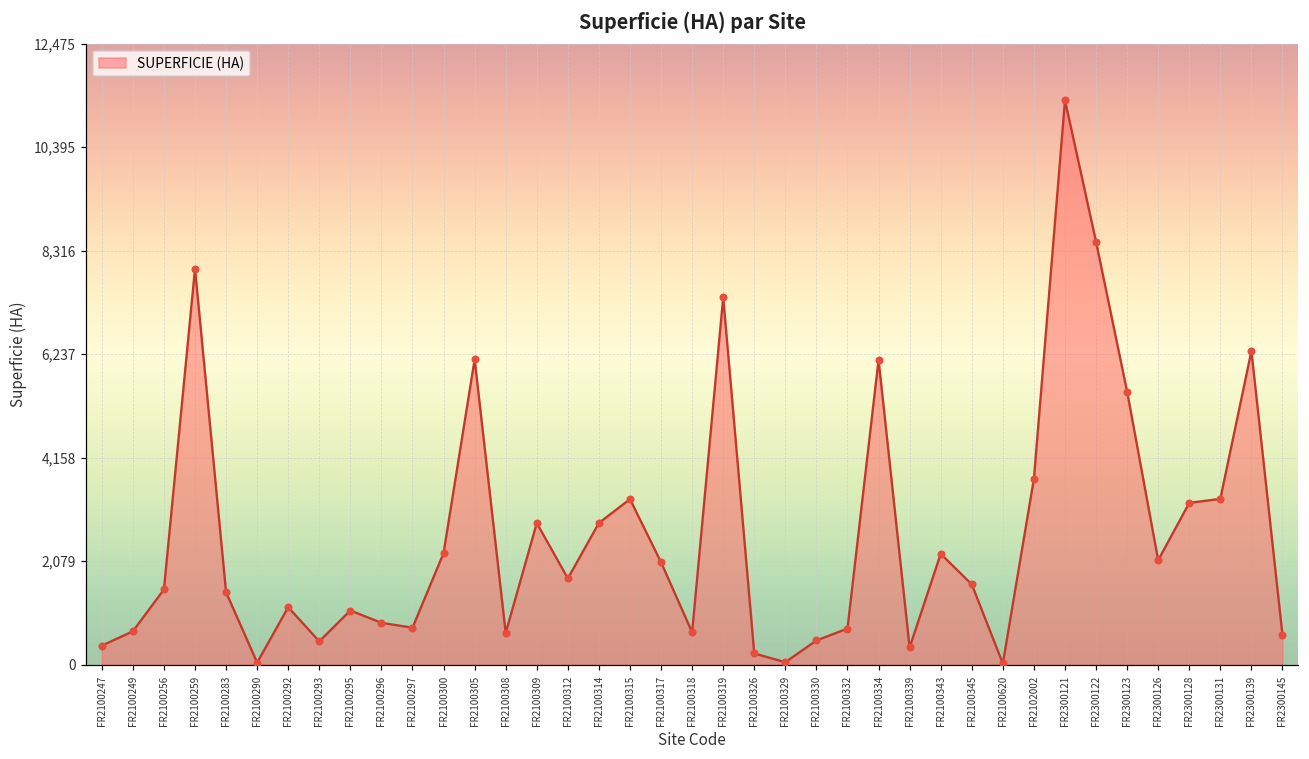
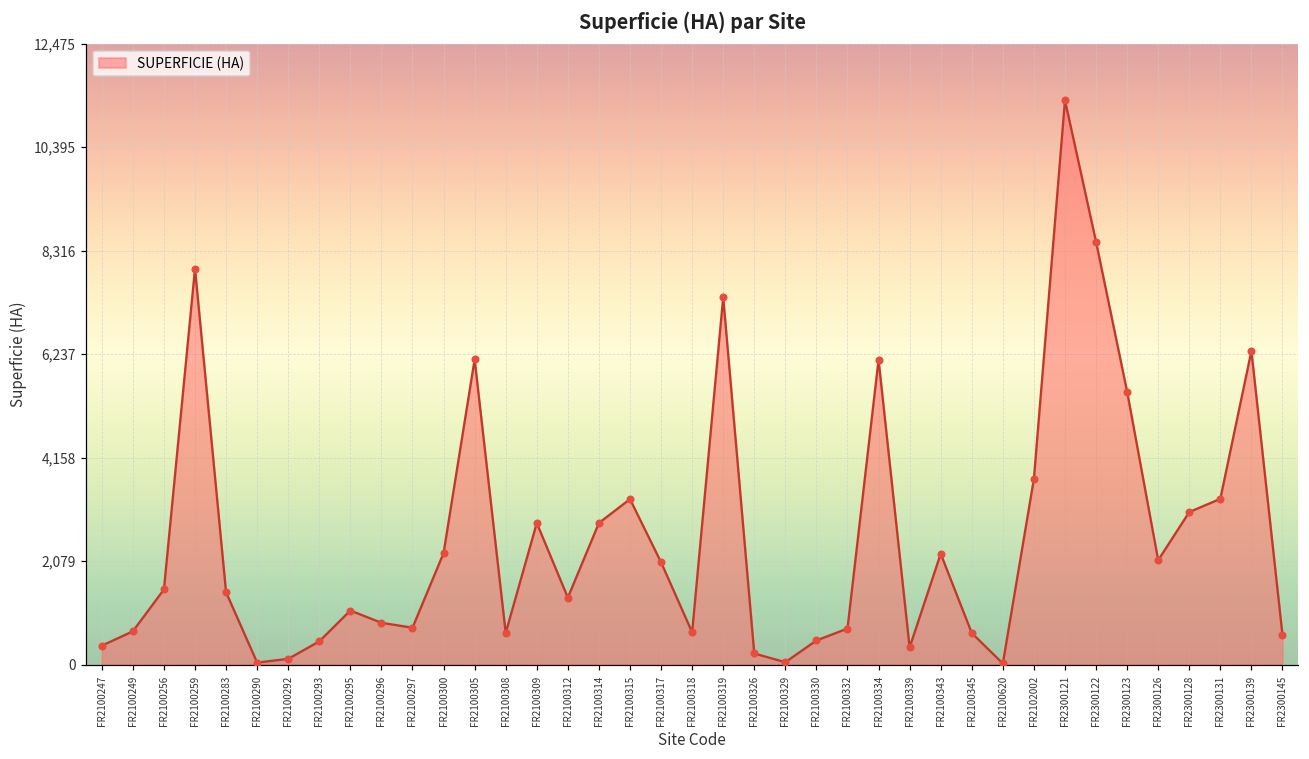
  {
    "FR2100247": "400",
    "FR2100249": "700",
    "FR2100256": "1,500",
    "FR2100259": "8,000",
    "FR2100283": "1,500",
    "FR2100290": "0",
-   "FR2100292": "1,200",
+   "FR2100292": "100",
    "FR2100293": "500",
    "FR2100295": "1,100",
    "FR2100296": "800",
    "FR2100297": "700",
    "FR2100300": "2,200",
    "FR2100305": "6,100",
    "FR2100308": "600",
    "FR2100309": "2,800",
-   "FR2100312": "1,700",
+   "FR2100312": "1,300",
    "FR2100314": "2,800",
    "FR2100315": "3,300",
    "FR2100317": "2,100",
    "FR2100318": "700",
    "FR2100319": "7,400",
    "FR2100326": "200",
    "FR2100329": "0",
    "FR2100330": "500",
    "FR2100332": "700",
    "FR2100334": "6,100",
    "FR2100339": "300",
    "FR2100343": "2,200",
-   "FR2100345": "1,600",
+   "FR2100345": "600",
    "FR2100620": "0",
    "FR2102002": "3,700",
    "FR2300121": "11,300",
    "FR2300122": "8,500",
    "FR2300123": "5,500",
    "FR2300126": "2,100",
-   "FR2300128": "3,300",
+   "FR2300128": "3,100",
    "FR2300131": "3,300",
    "FR2300139": "6,300",
    "FR2300145": "600"
  }
